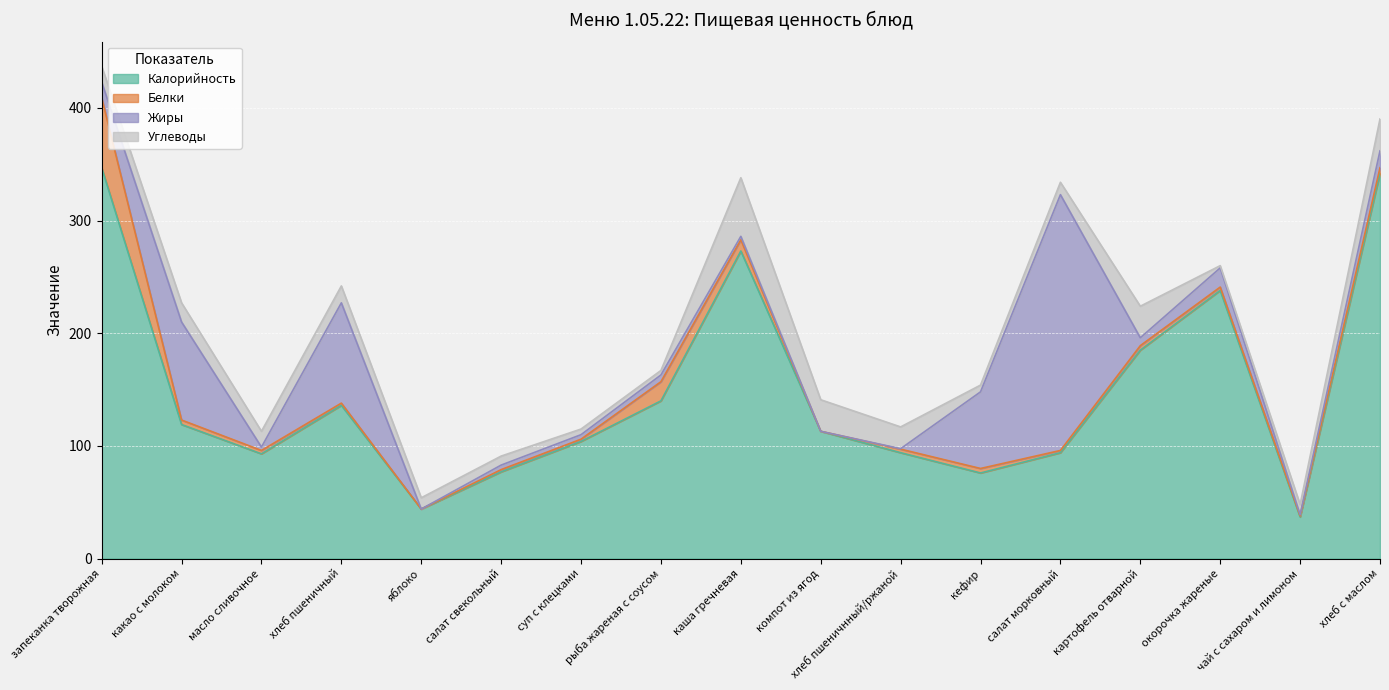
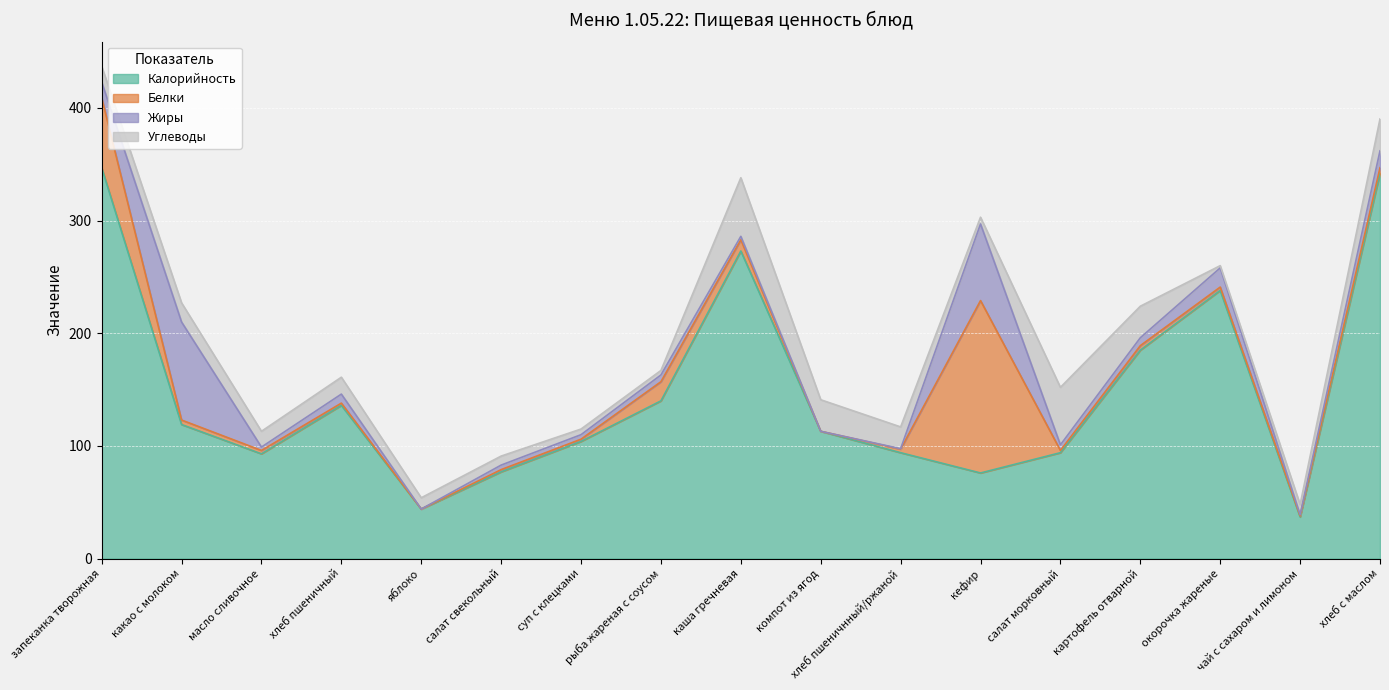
  {
    "Калорийность": {
      "запеканка творожная": 347,
      "какао с молоком": 119,
      "масло сливочное": 93,
      "рыба жареная с соусом": 140,
      "каша гречневая": 273,
      "хлеб пшеничнный/ржаной": 94,
      "кефир": 76,
      "картофель отварной": 185,
      "окорочка жареные": 238,
      "хлеб с маслом": 342
    },
    "Белки": {
      "запеканка творожная": 62,
      "какао с молоком": 4,
      "масло сливочное": 3,
      "рыба жареная с соусом": 17,
      "каша гречневая": 10,
-     "кефир": 4,
+     "кефир": 153,
      "картофель отварной": 4,
      "окорочка жареные": 3,
      "хлеб с маслом": 5
    },
    "Жиры": {
      "запеканка творожная": 14,
      "какао с молоком": 87,
      "масло сливочное": 3,
-     "хлеб пшеничный": 89,
+     "хлеб пшеничный": 8,
      "салат свекольный": 4,
      "суп с клецками": 4,
      "рыба жареная с соусом": 6,
      "каша гречневая": 3,
      "кефир": 68,
-     "салат морковный": 227,
+     "салат морковный": 5,
      "картофель отварной": 7,
      "хлеб с маслом": 15
    },
    "Углеводы": {
      "запеканка творожная": 14,
      "какао с молоком": 17,
      "масло сливочное": 14,
      "хлеб пшеничный": 15,
      "яблоко": 10,
      "салат свекольный": 8,
      "суп с клецками": 5,
      "рыба жареная с соусом": 4,
      "каша гречневая": 52,
      "компот из ягод": 28,
      "хлеб пшеничнный/ржаной": 19,
      "кефир": 6,
-     "салат морковный": 11,
+     "салат морковный": 51,
      "картофель отварной": 28,
      "чай с сахаром и лимоном": 9,
      "хлеб с маслом": 28
    }
  }
